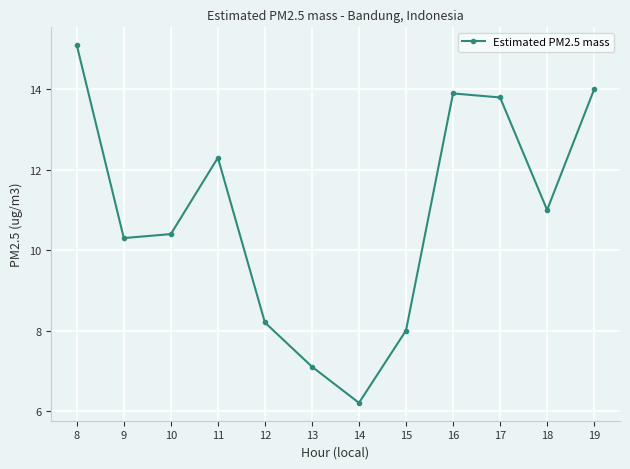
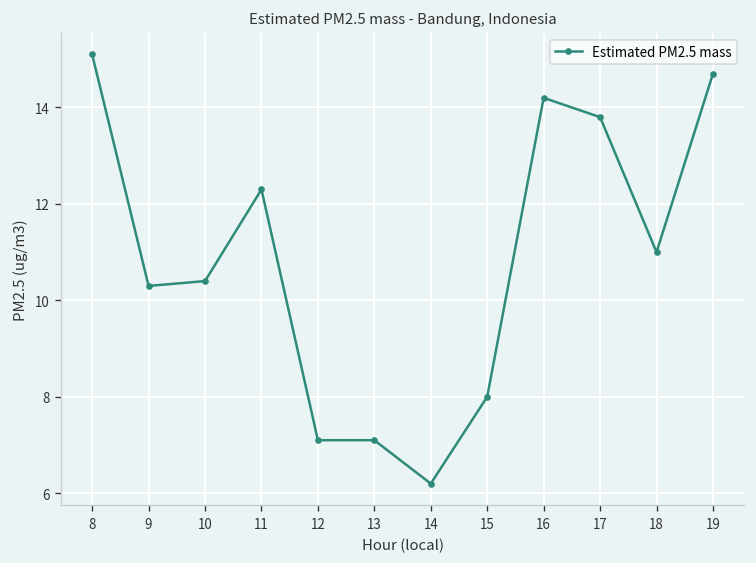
  {
    "8": 15.1,
    "9": 10.3,
    "10": 10.4,
    "11": 12.3,
-   "12": 8.2,
+   "12": 7.1,
    "13": 7.1,
    "14": 6.2,
    "15": 8.0,
-   "16": 13.9,
+   "16": 14.2,
    "17": 13.8,
    "18": 11.0,
-   "19": 14.0
+   "19": 14.7
  }
